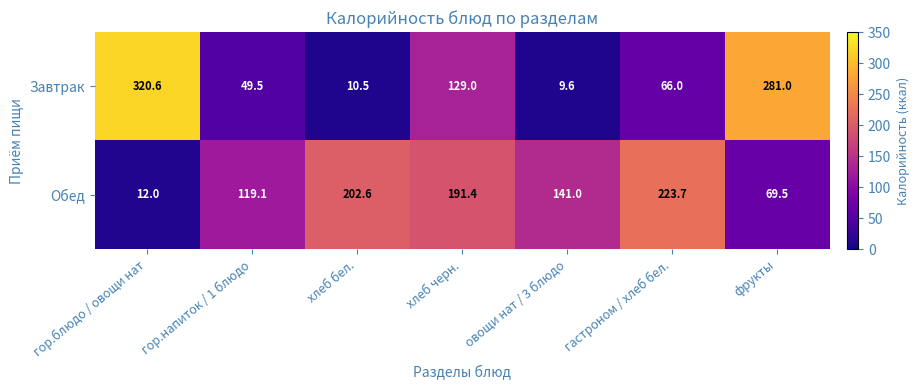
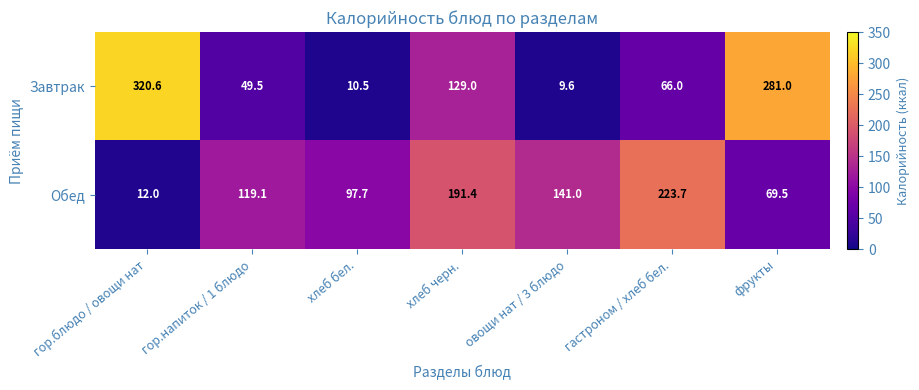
  {
    "Завтрак": {
      "гор.блюдо / овощи нат": 320.6,
      "гор.напиток / 1 блюдо": 49.5,
      "хлеб бел.": 10.5,
      "хлеб черн.": 129.0,
      "овощи нат / 3 блюдо": 9.6,
      "гастроном / хлеб бел.": 66.0,
      "фрукты": 281.0
    },
    "Обед": {
      "гор.блюдо / овощи нат": 12.0,
      "гор.напиток / 1 блюдо": 119.1,
-     "хлеб бел.": 202.6,
+     "хлеб бел.": 97.7,
      "хлеб черн.": 191.4,
      "овощи нат / 3 блюдо": 141.0,
      "гастроном / хлеб бел.": 223.7,
      "фрукты": 69.5
    }
  }
